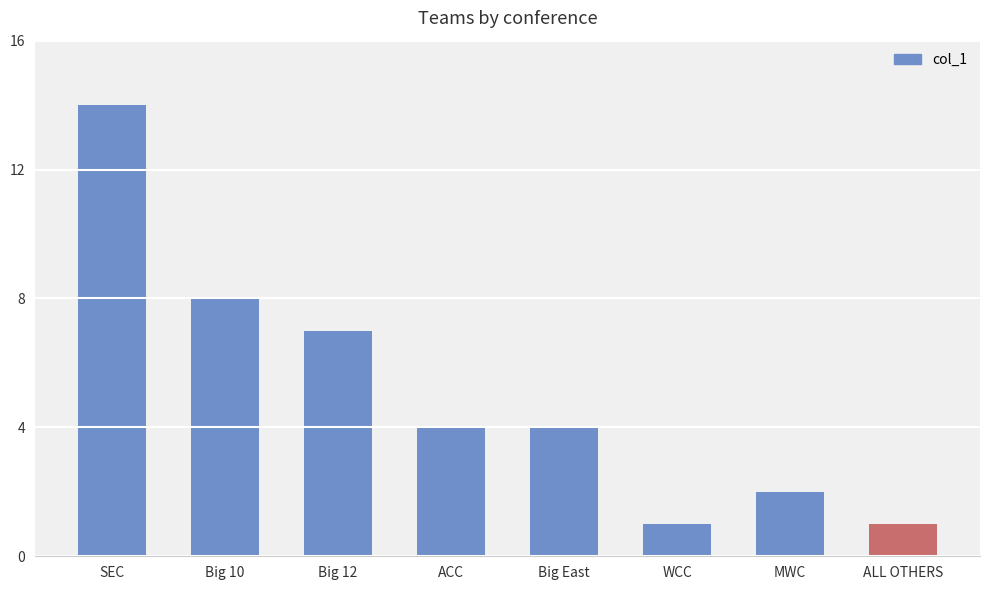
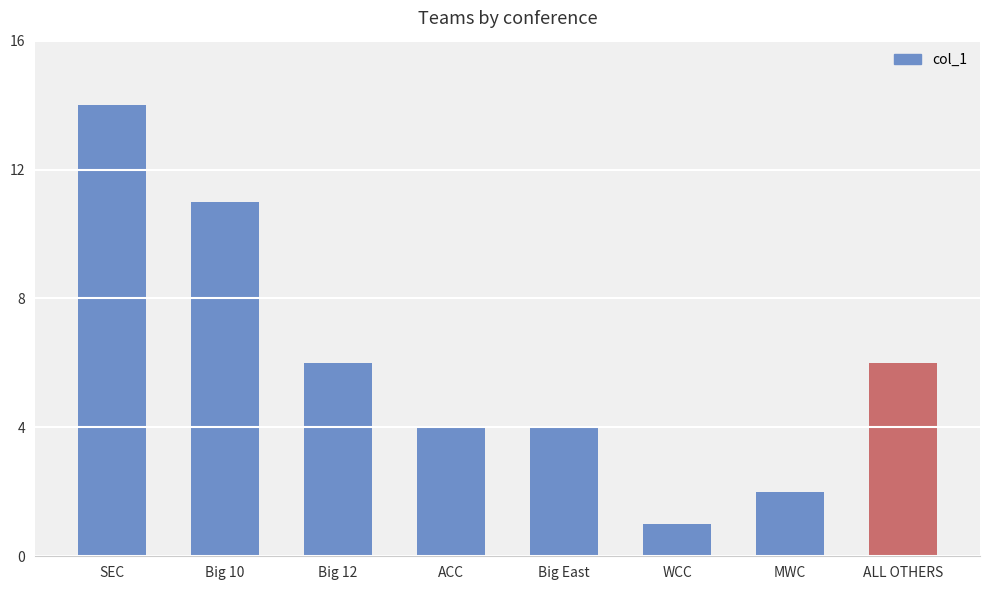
  {
    "SEC": 14,
-   "Big 10": 8,
-   "Big 12": 7,
+   "Big 10": 11,
+   "Big 12": 6,
    "ACC": 4,
    "Big East": 4,
    "WCC": 1,
    "MWC": 2,
-   "ALL OTHERS": 1
+   "ALL OTHERS": 6
  }
